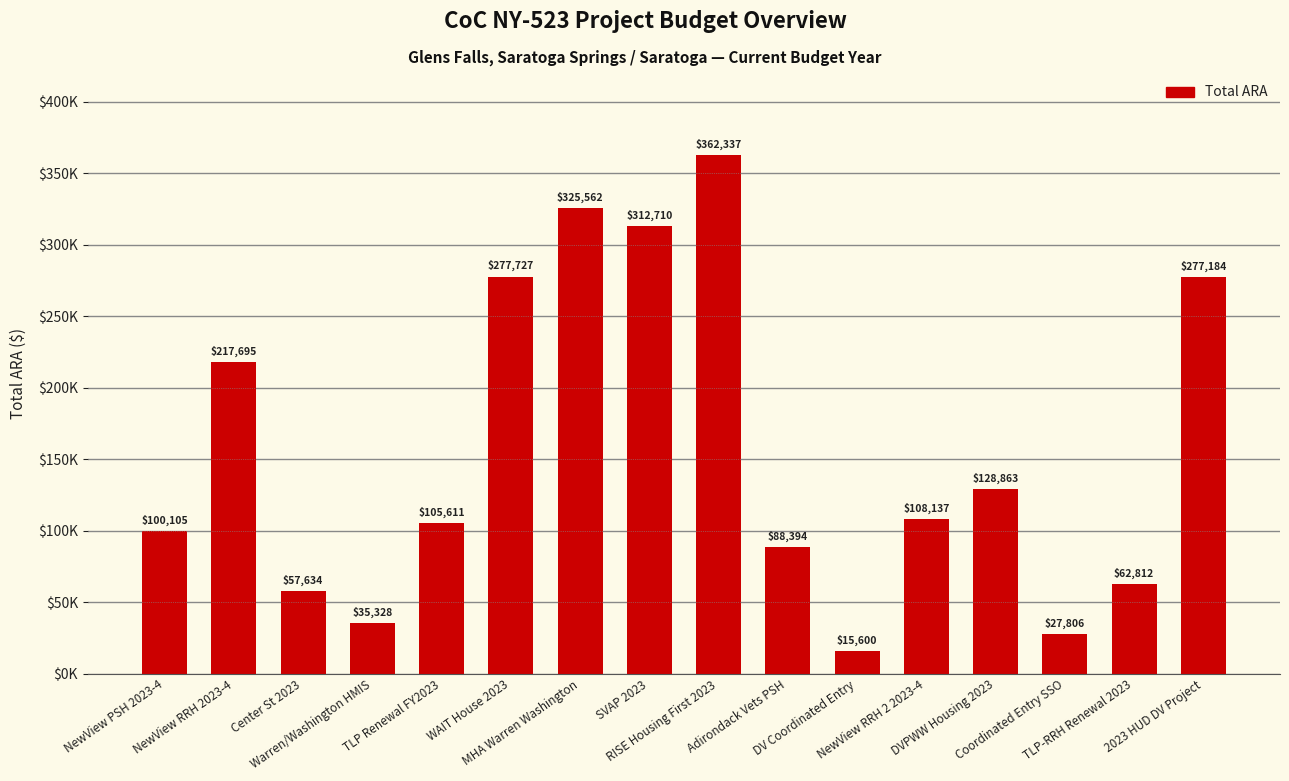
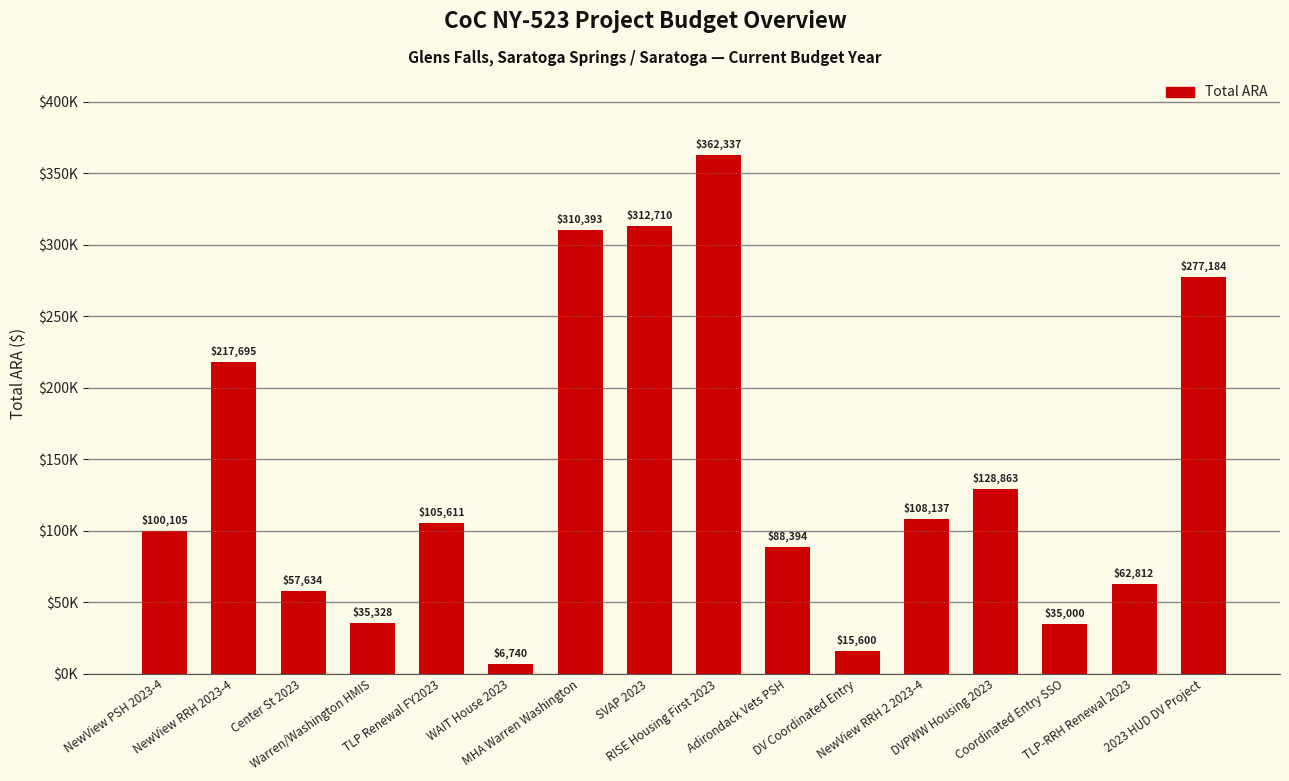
  {
    "NewView PSH 2023-4": "$100,105",
    "NewView RRH 2023-4": "$217,695",
    "Center St 2023": "$57,634",
    "Warren/Washington HMIS": "$35,328",
    "TLP Renewal FY2023": "$105,611",
-   "WAIT House 2023": "$277,727",
-   "MHA Warren Washington": "$325,562",
+   "WAIT House 2023": "$6,740",
+   "MHA Warren Washington": "$310,393",
    "SVAP 2023": "$312,710",
    "RISE Housing First 2023": "$362,337",
    "Adirondack Vets PSH": "$88,394",
    "DV Coordinated Entry": "$15,600",
    "NewView RRH 2 2023-4": "$108,137",
    "DVPWW Housing 2023": "$128,863",
-   "Coordinated Entry SSO": "$27,806",
+   "Coordinated Entry SSO": "$35,000",
    "TLP-RRH Renewal 2023": "$62,812",
    "2023 HUD DV Project": "$277,184"
  }
